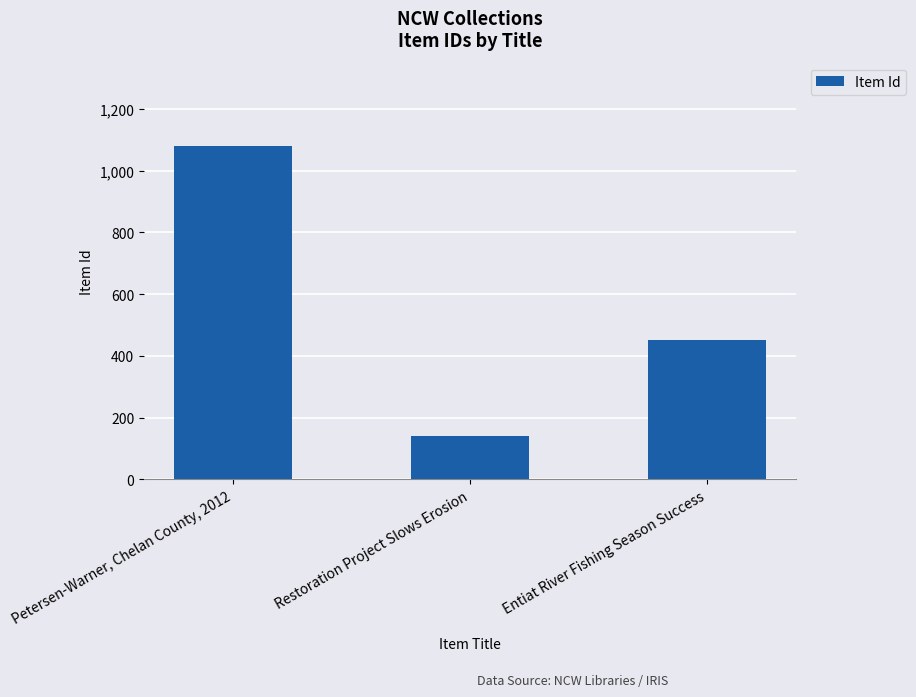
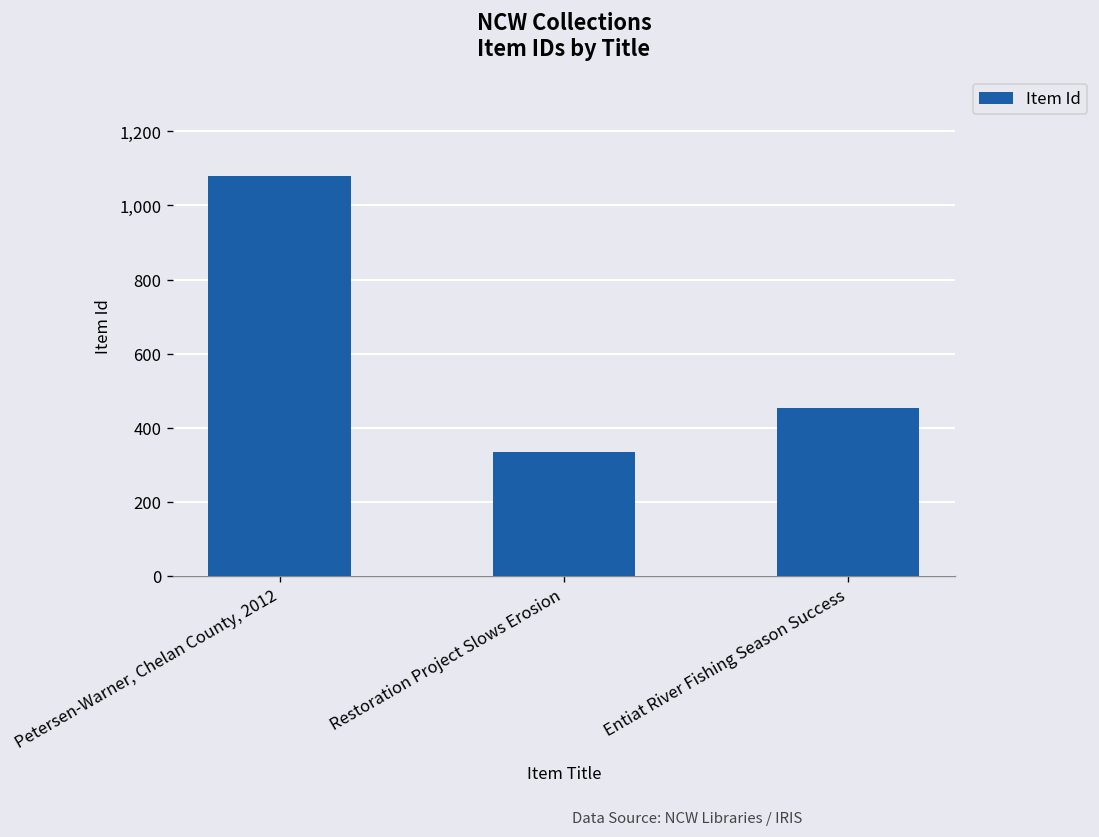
  {
    "Petersen-Warner, Chelan County, 2012": "1,080",
-   "Restoration Project Slows Erosion": "140",
+   "Restoration Project Slows Erosion": "340",
    "Entiat River Fishing Season Success": "450"
  }
